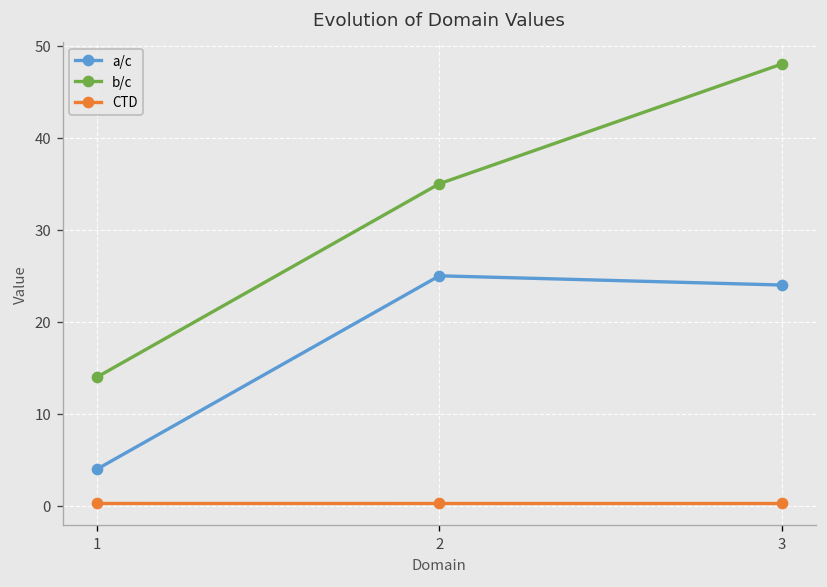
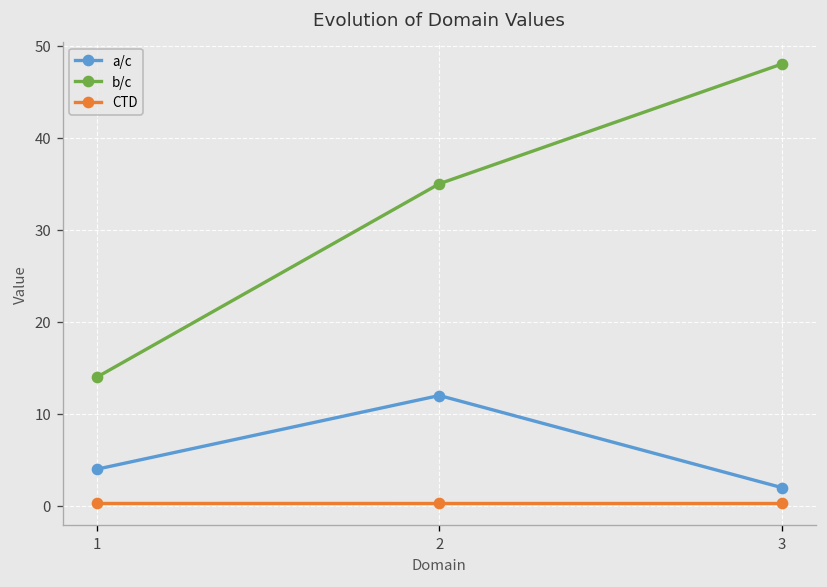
  {
    "a/c": {
      "1": 4,
-     "2": 25,
-     "3": 24
+     "2": 12,
+     "3": 2
    },
    "b/c": {
      "1": 14,
      "2": 35,
      "3": 48
    },
    "CTD": {
      "1": 0,
      "2": 0,
      "3": 0
    }
  }
